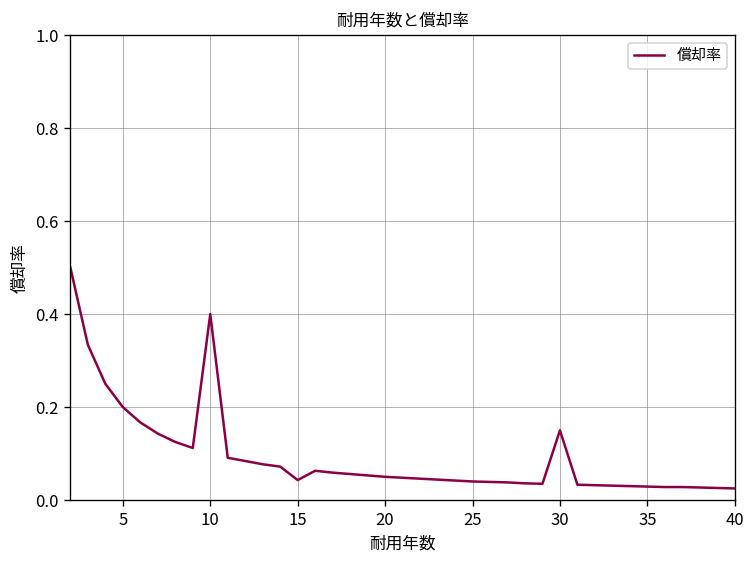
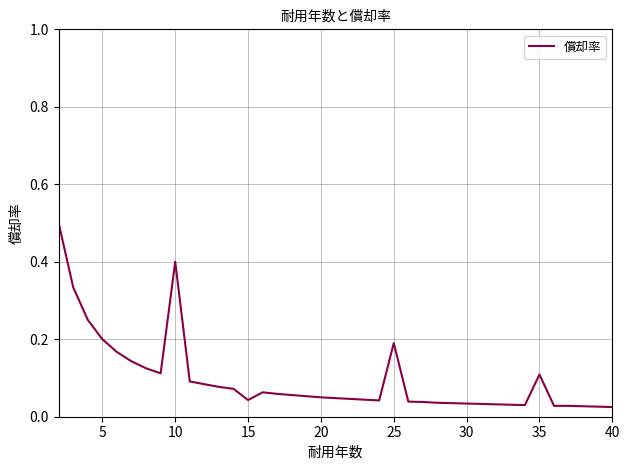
  {
    "5": 0.20,
    "10": 0.40,
    "15": 0.04,
    "20": 0.05,
-   "25": 0.04,
-   "30": 0.15,
-   "35": 0.03,
+   "25": 0.19,
+   "30": 0.03,
+   "35": 0.11,
    "40": 0.03
  }
